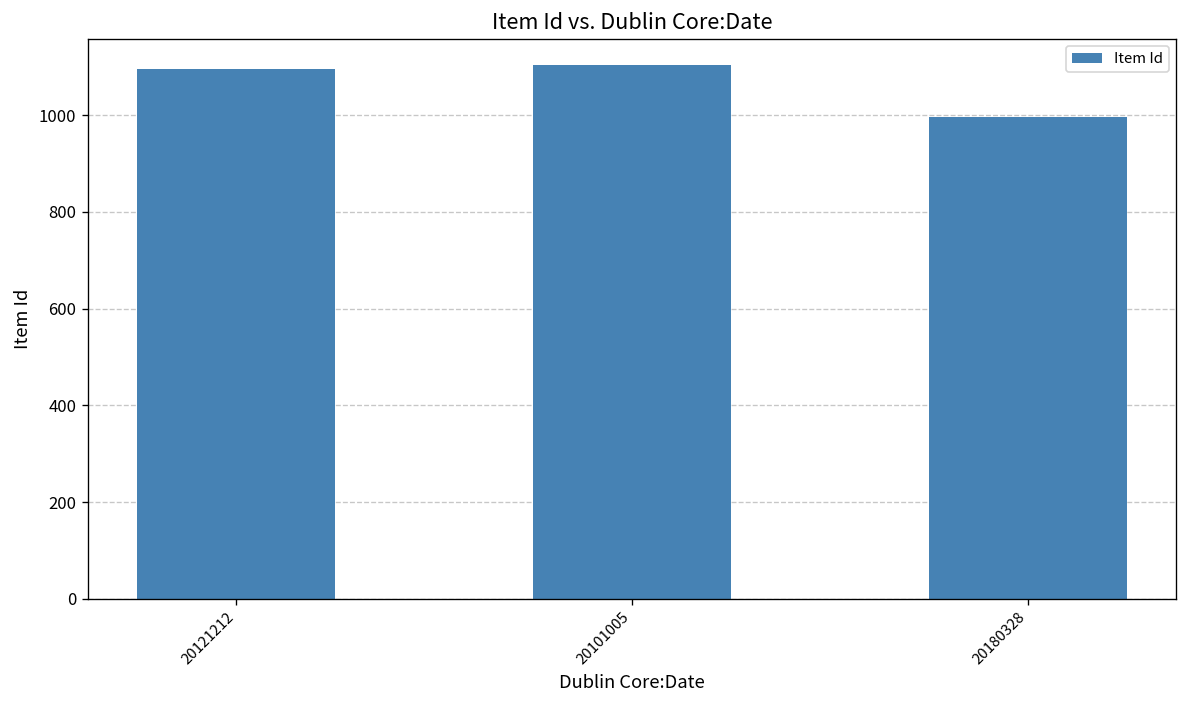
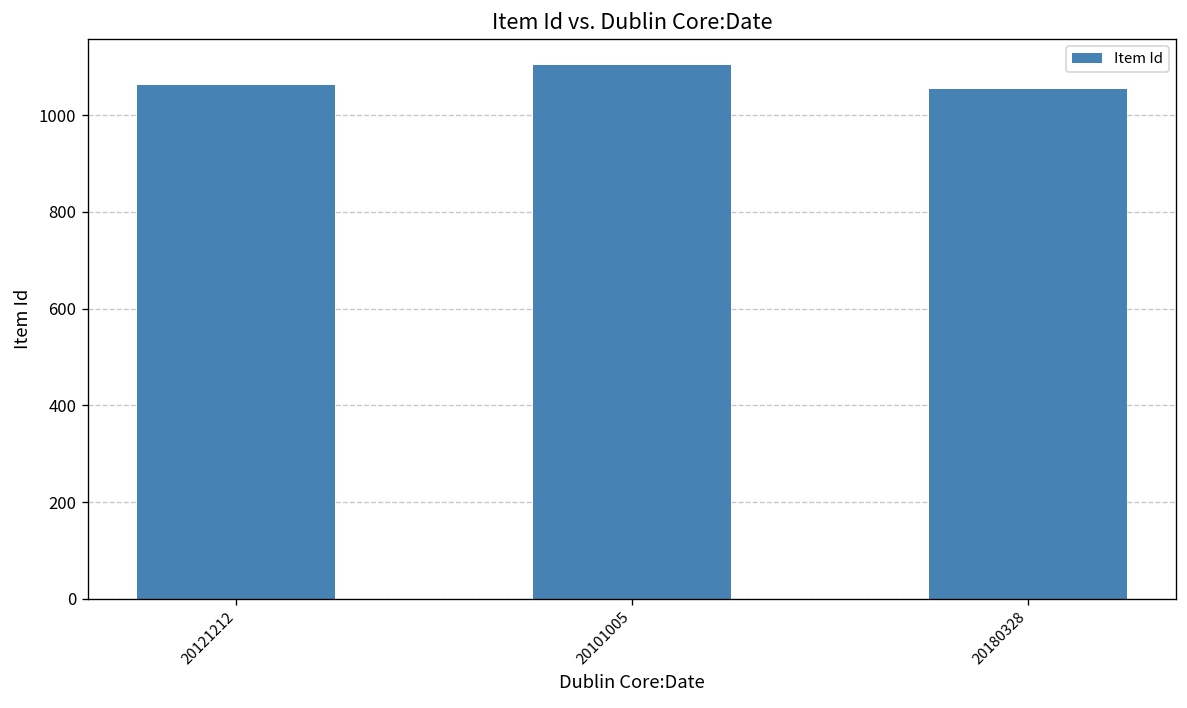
  {
-   "20121212": 1100,
+   "20121212": 1060,
    "20101005": 1100,
-   "20180328": 1000
+   "20180328": 1060
  }
